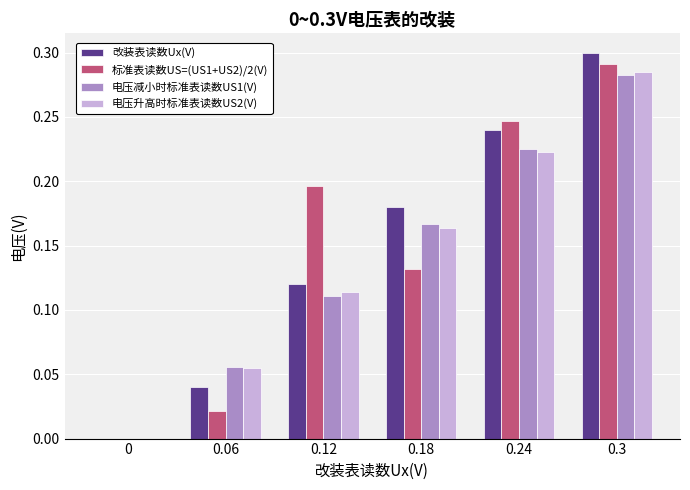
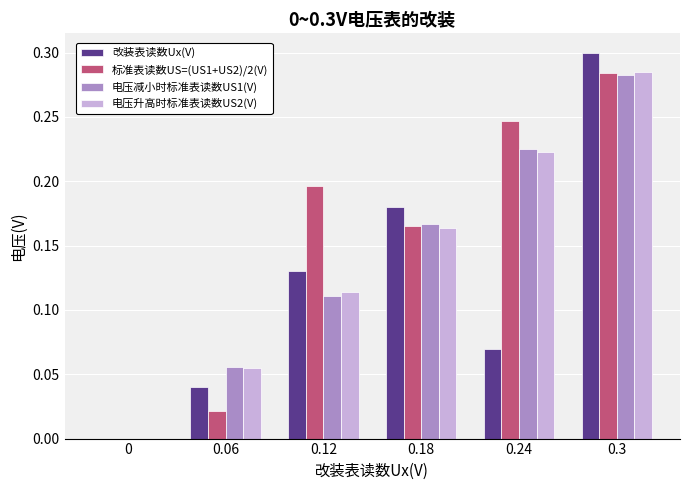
  {
    "改装表读数Ux(V)": {
      "0": 0.00,
      "0.06": 0.04,
-     "0.12": 0.12,
+     "0.12": 0.13,
      "0.18": 0.18,
-     "0.24": 0.24,
+     "0.24": 0.07,
      "0.3": 0.30
    },
    "标准表读数US=(US1+US2)/2(V)": {
      "0": 0.000,
      "0.06": 0.022,
      "0.12": 0.196,
-     "0.18": 0.132,
+     "0.18": 0.166,
      "0.24": 0.247,
-     "0.3": 0.291
+     "0.3": 0.284
    }
  }
